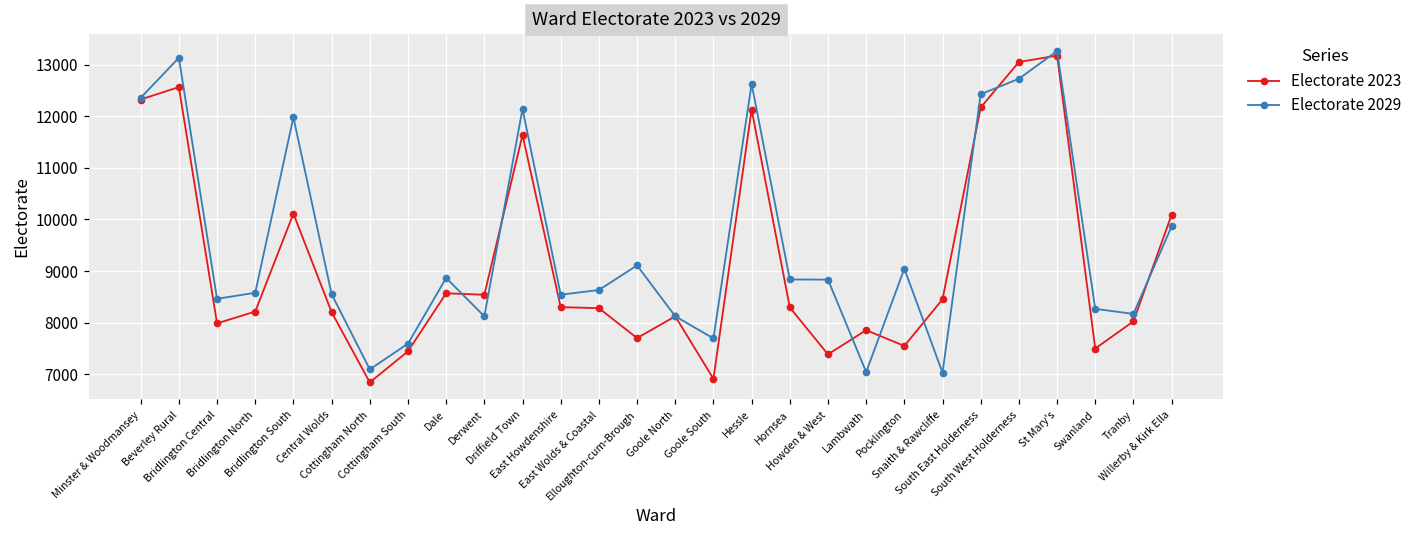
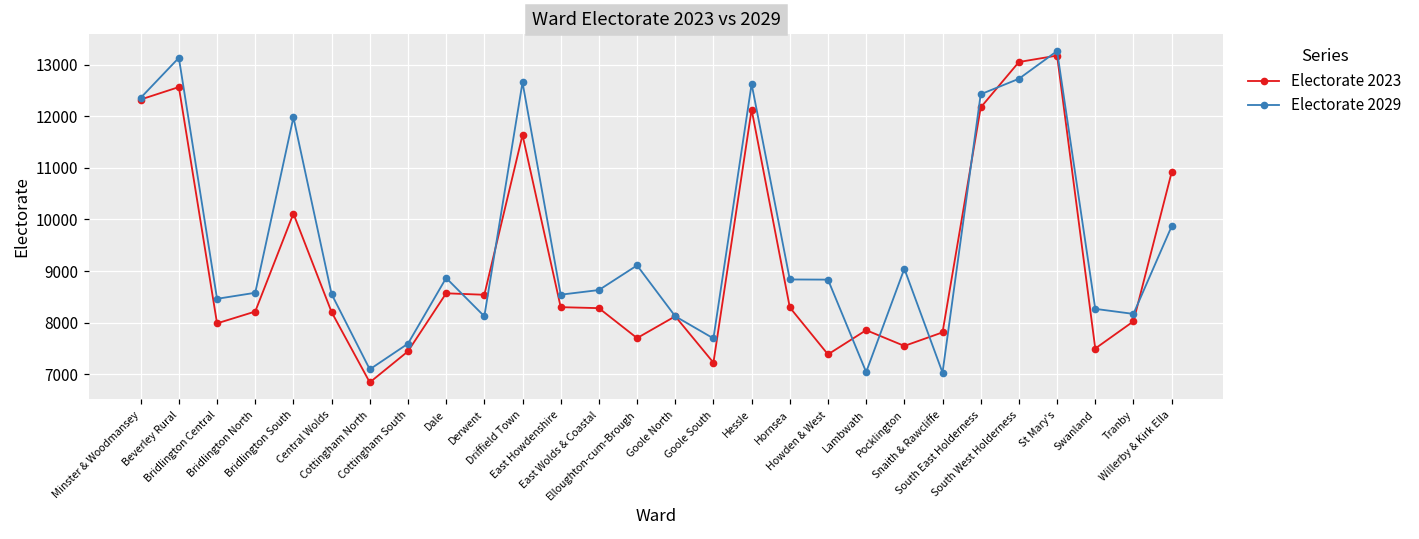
  {
    "Electorate 2023": {
      "Beverley Rural": 12600,
      "Bridlington Central": 8000,
      "Bridlington North": 8200,
      "Bridlington South": 10100,
      "Central Wolds": 8200,
      "Cottingham North": 6800,
      "Cottingham South": 7400,
      "Dale": 8600,
      "Derwent": 8500,
      "Driffield Town": 11600,
      "East Howdenshire": 8300,
      "East Wolds & Coastal": 8300,
      "Elloughton-cum-Brough": 7700,
-     "Goole South": 6900,
+     "Goole South": 7200,
      "Hessle": 12100,
      "Hornsea": 8300,
      "Howden & West": 7400,
      "Lambwath": 7900,
      "Pocklington": 7500,
-     "Snaith & Rawcliffe": 8500,
+     "Snaith & Rawcliffe": 7800,
      "South East Holderness": 12200,
      "South West Holderness": 13100,
      "St Mary's": 13200,
      "Swanland": 7500,
      "Tranby": 8000,
-     "Willerby & Kirk Ella": 10100
+     "Willerby & Kirk Ella": 10900
    },
    "Electorate 2029": {
      "Beverley Rural": 13100,
      "Bridlington Central": 8500,
      "Bridlington North": 8600,
      "Bridlington South": 12000,
      "Central Wolds": 8600,
      "Cottingham North": 7100,
      "Cottingham South": 7600,
      "Dale": 8900,
      "Derwent": 8100,
-     "Driffield Town": 12100,
+     "Driffield Town": 12700,
      "East Howdenshire": 8500,
      "East Wolds & Coastal": 8600,
      "Elloughton-cum-Brough": 9100,
      "Goole South": 7700,
      "Hessle": 12600,
      "Hornsea": 8800,
      "Howden & West": 8800,
      "Lambwath": 7000,
      "Pocklington": 9000,
      "Snaith & Rawcliffe": 7000,
      "South East Holderness": 12400,
      "South West Holderness": 12700,
      "St Mary's": 13300,
      "Swanland": 8300,
      "Tranby": 8200,
      "Willerby & Kirk Ella": 9900
    }
  }
